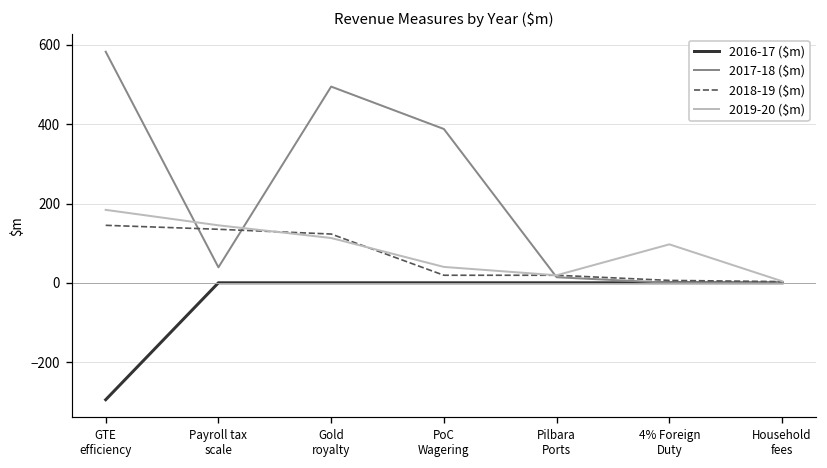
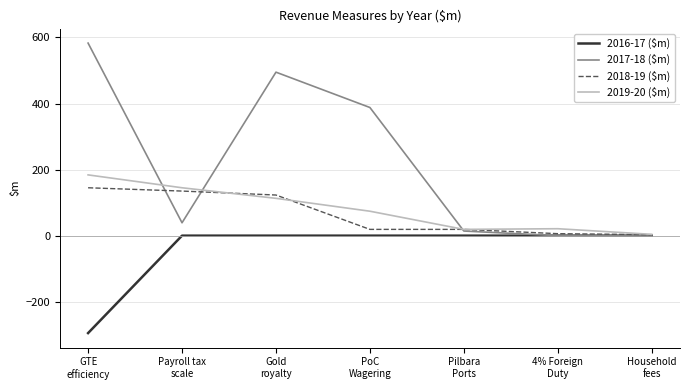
  {
    "2017-18 ($m)": {
      "GTE efficiency": 580,
      "Payroll tax scale": 40,
      "Gold royalty": 500,
      "PoC Wagering": 390
    },
    "2019-20 ($m)": {
      "GTE efficiency": 180,
      "Payroll tax scale": 150,
      "Gold royalty": 110,
-     "PoC Wagering": 40,
-     "4% Foreign Duty": 100
+     "PoC Wagering": 70,
+     "4% Foreign Duty": 20
    }
  }
